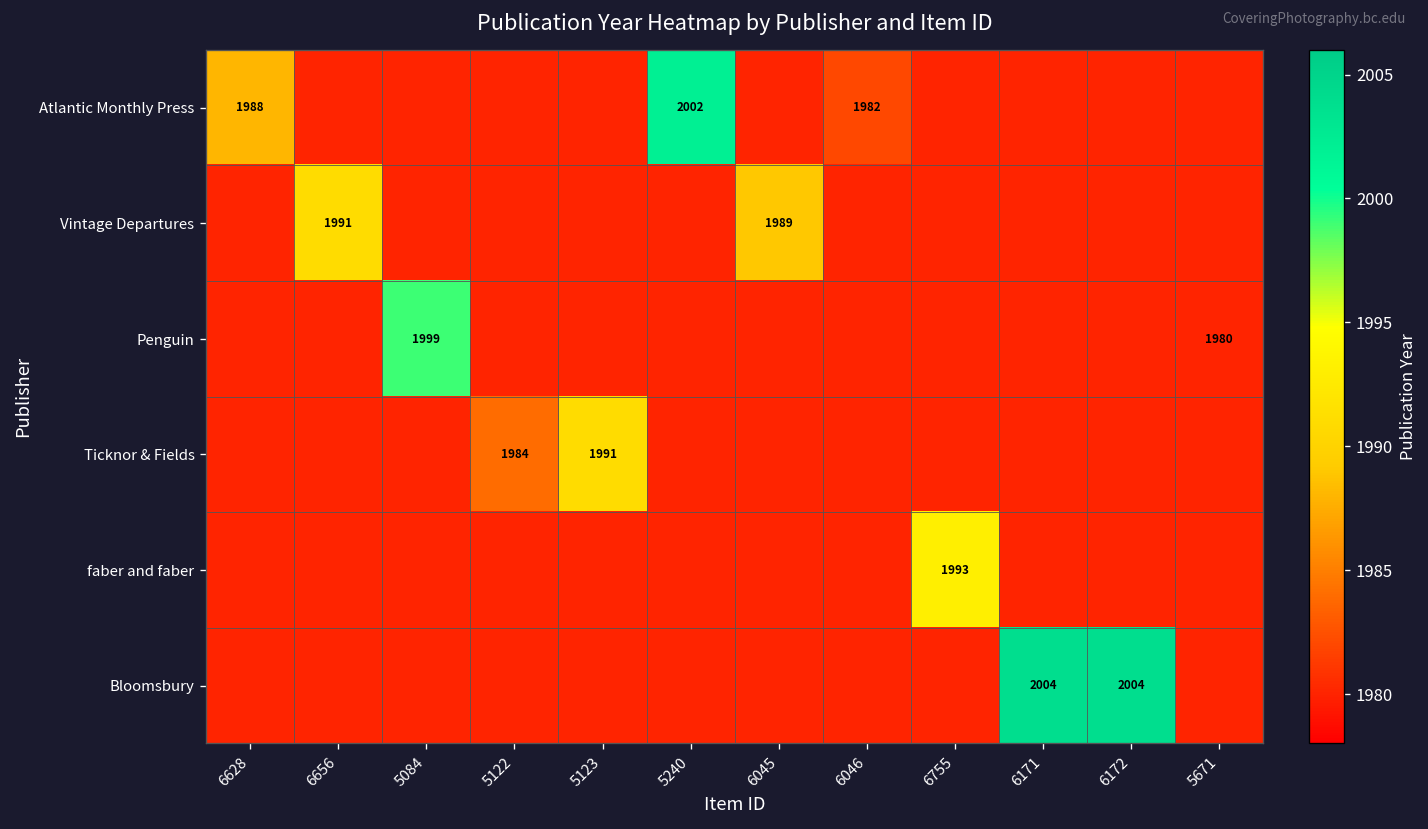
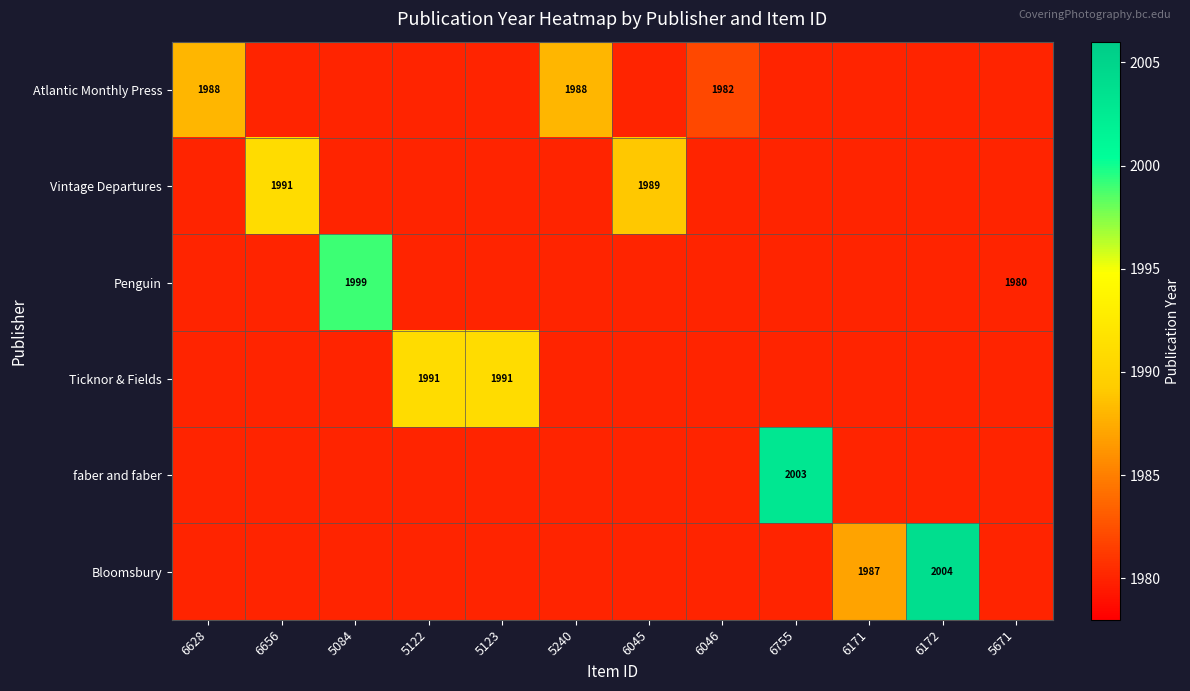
  {
    "Atlantic Monthly Press": {
      "6628": 1988,
-     "5240": 2002,
+     "5240": 1988,
      "6046": 1982
    },
    "Vintage Departures": {
      "6656": 1991,
      "6045": 1989
    },
    "Penguin": {
      "5084": 1999,
      "5671": 1980
    },
    "Ticknor & Fields": {
-     "5122": 1984,
+     "5122": 1991,
      "5123": 1991
    },
    "faber and faber": {
-     "6755": 1993
+     "6755": 2003
    },
    "Bloomsbury": {
-     "6171": 2004,
+     "6171": 1987,
      "6172": 2004
    }
  }
